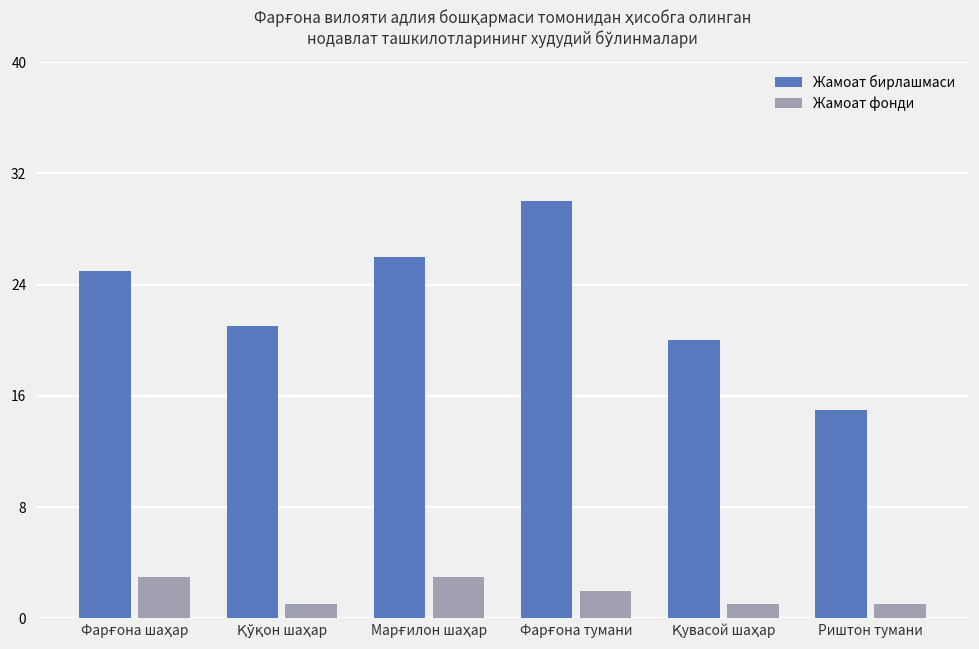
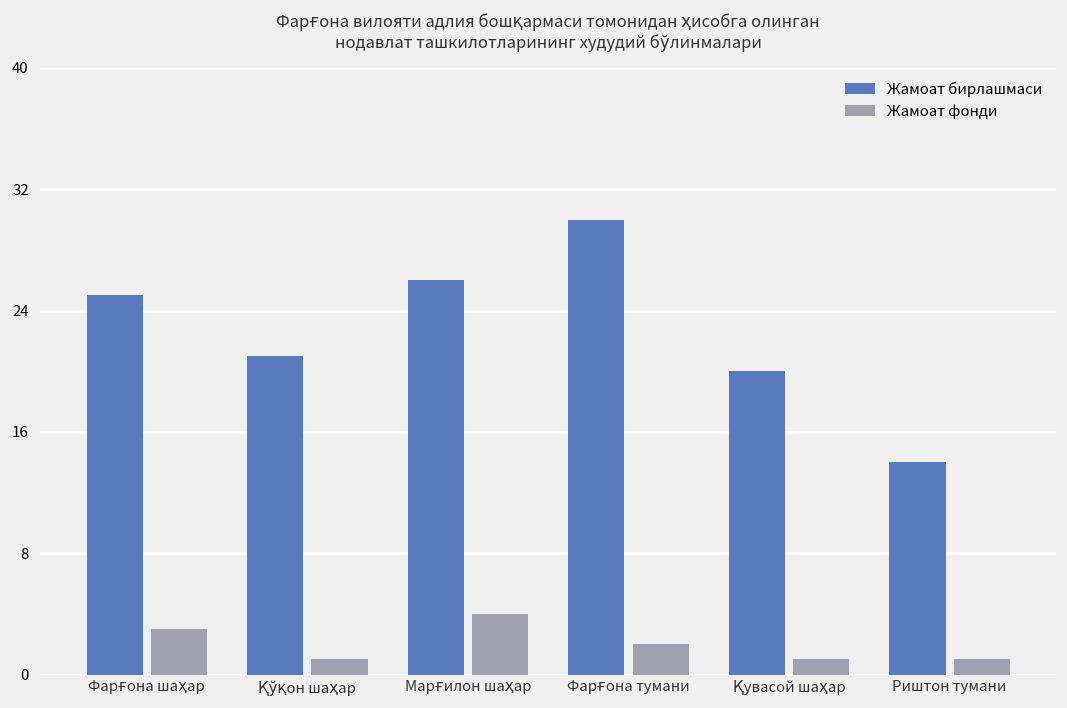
  {
    "Жамоат бирлашмаси": {
      "Фарғона шаҳар": 25,
      "Қўқон шаҳар": 21,
      "Марғилон шаҳар": 26,
      "Фарғона тумани": 30,
      "Қувасой шаҳар": 20,
-     "Риштон тумани": 15
+     "Риштон тумани": 14
    },
    "Жамоат фонди": {
      "Фарғона шаҳар": 3,
      "Қўқон шаҳар": 1,
-     "Марғилон шаҳар": 3,
+     "Марғилон шаҳар": 4,
      "Фарғона тумани": 2,
      "Қувасой шаҳар": 1,
      "Риштон тумани": 1
    }
  }
